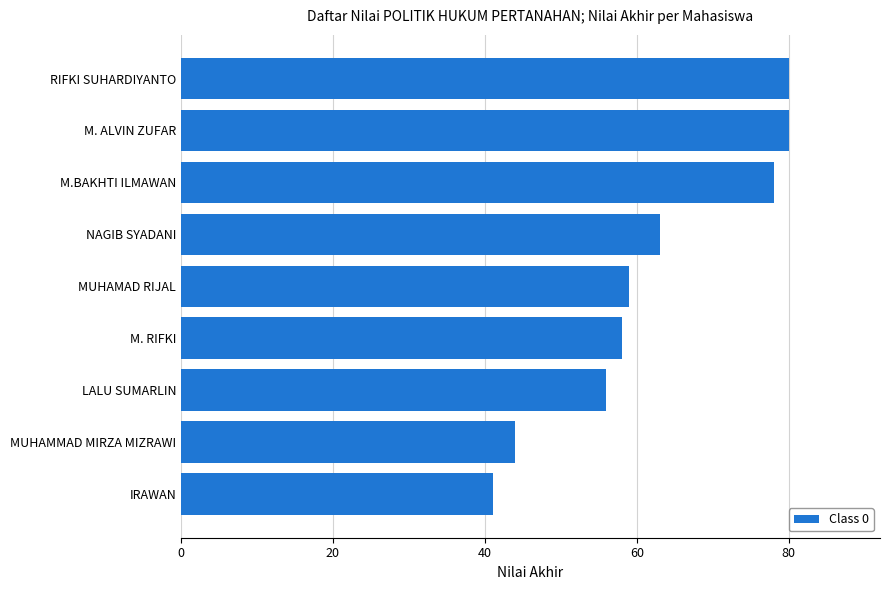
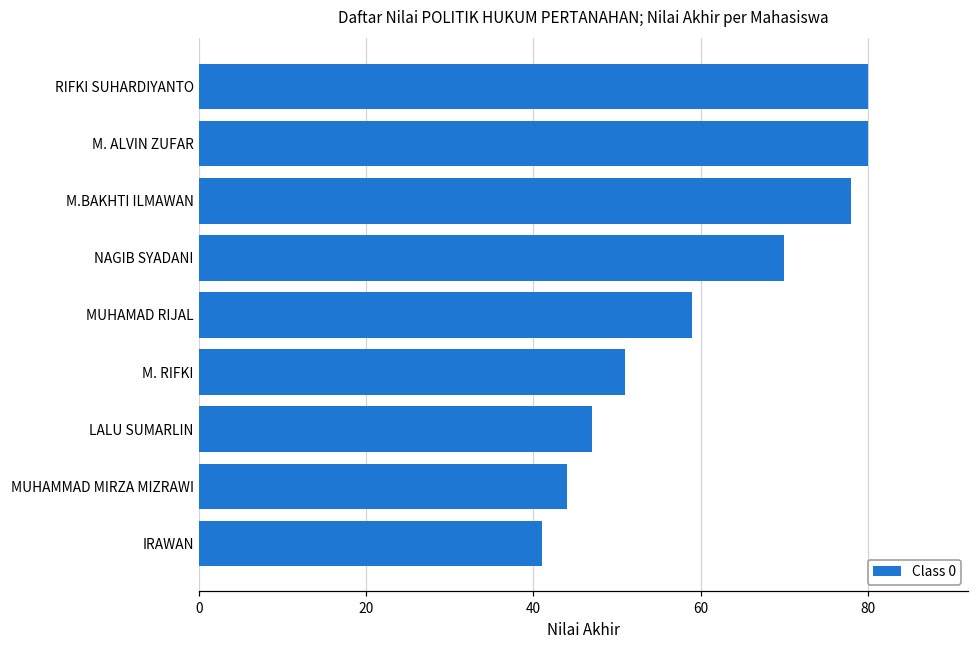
  {
    "RIFKI SUHARDIYANTO": 80,
    "M. ALVIN ZUFAR": 80,
    "M.BAKHTI ILMAWAN": 78,
-   "NAGIB SYADANI": 63,
+   "NAGIB SYADANI": 70,
    "MUHAMAD RIJAL": 59,
-   "M. RIFKI": 58,
-   "LALU SUMARLIN": 56,
+   "M. RIFKI": 51,
+   "LALU SUMARLIN": 47,
    "MUHAMMAD MIRZA MIZRAWI": 44,
    "IRAWAN": 41
  }
